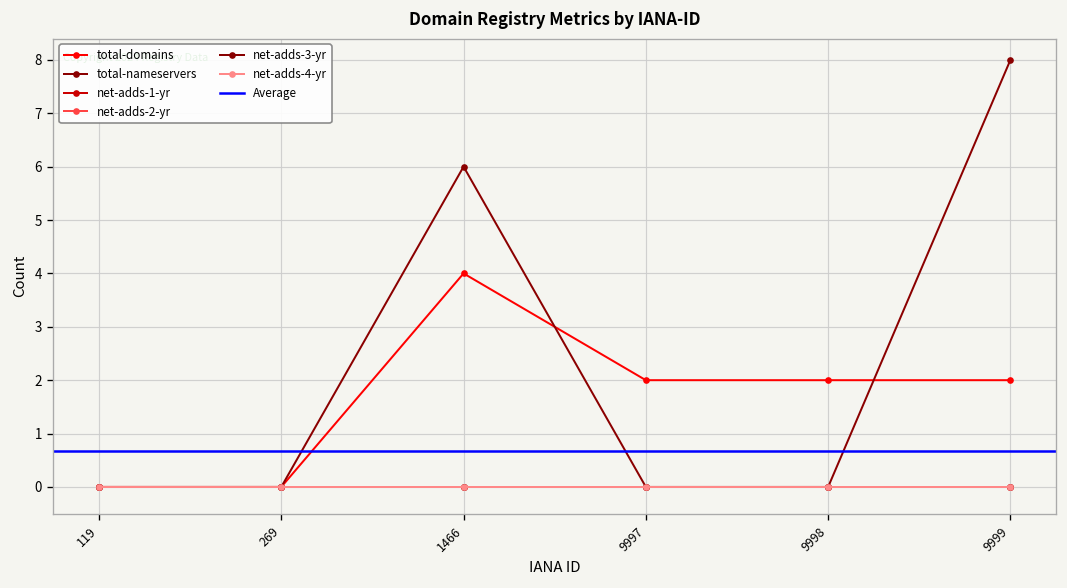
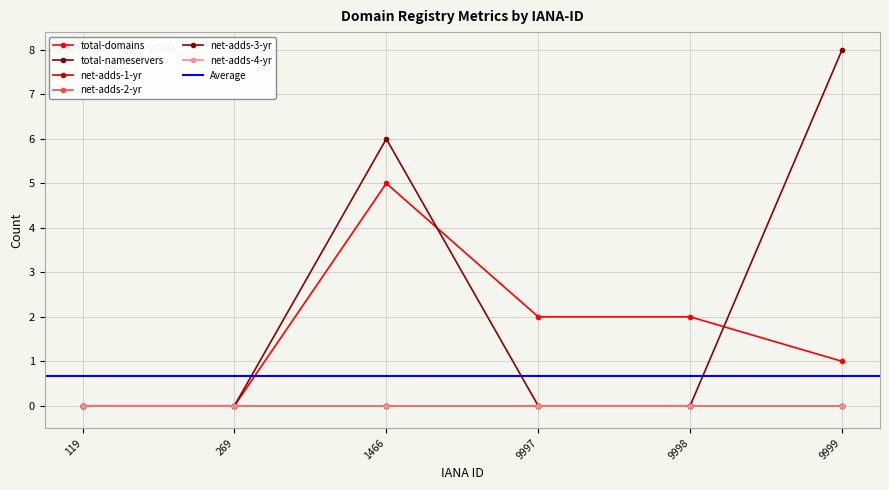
  {
    "total-domains": {
-     "1466": 4,
+     "1466": 5,
      "9997": 2,
      "9998": 2,
-     "9999": 2
+     "9999": 1
    },
    "total-nameservers": {
      "1466": 6,
      "9999": 8
    },
    "net-adds-4-yr": {
      "1466": 0,
      "9999": 0
    }
  }
